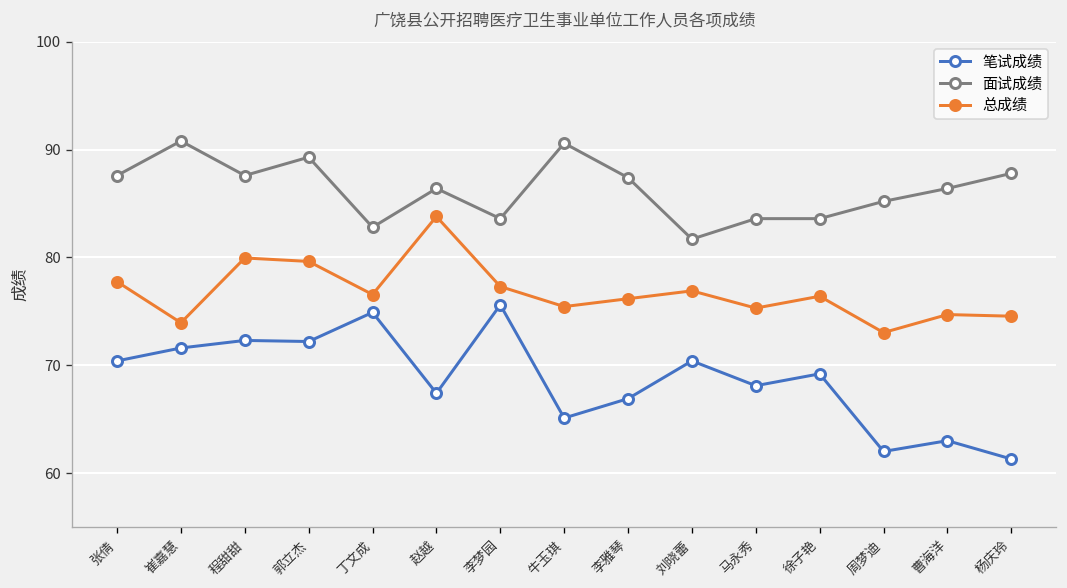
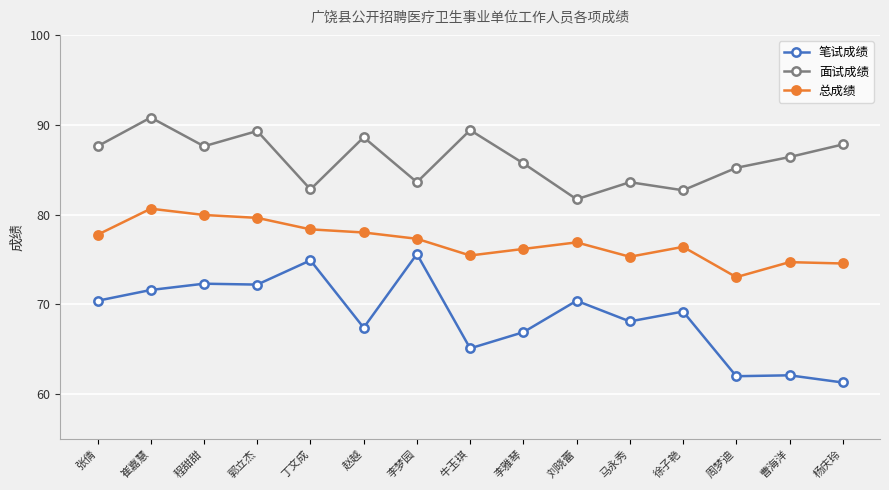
  {
    "笔试成绩": {
      "张倩": 70,
      "崔嘉慧": 72,
      "程甜甜": 72,
      "郭立杰": 72,
      "丁文成": 75,
      "赵越": 67,
      "李梦园": 76,
      "牛玉琪": 65,
      "李雅琴": 67,
      "刘晓蕾": 70,
      "马永秀": 68,
      "徐子艳": 69,
      "周梦迪": 62,
-     "曹海洋": 63,
+     "曹海洋": 62,
      "杨庆玲": 61
    },
    "面试成绩": {
      "张倩": 88,
      "崔嘉慧": 91,
      "程甜甜": 88,
      "郭立杰": 89,
      "丁文成": 83,
-     "赵越": 86,
+     "赵越": 89,
      "李梦园": 84,
-     "牛玉琪": 91,
-     "李雅琴": 87,
+     "牛玉琪": 89,
+     "李雅琴": 86,
      "刘晓蕾": 82,
      "马永秀": 84,
-     "徐子艳": 84,
+     "徐子艳": 83,
      "周梦迪": 85,
      "曹海洋": 86,
      "杨庆玲": 88
    },
    "总成绩": {
      "张倩": 78,
-     "崔嘉慧": 74,
+     "崔嘉慧": 81,
      "程甜甜": 80,
      "郭立杰": 80,
-     "丁文成": 77,
-     "赵越": 84,
+     "丁文成": 78,
+     "赵越": 78,
      "李梦园": 77,
      "牛玉琪": 75,
      "李雅琴": 76,
      "刘晓蕾": 77,
      "马永秀": 75,
      "徐子艳": 76,
      "周梦迪": 73,
      "曹海洋": 75,
      "杨庆玲": 75
    }
  }
